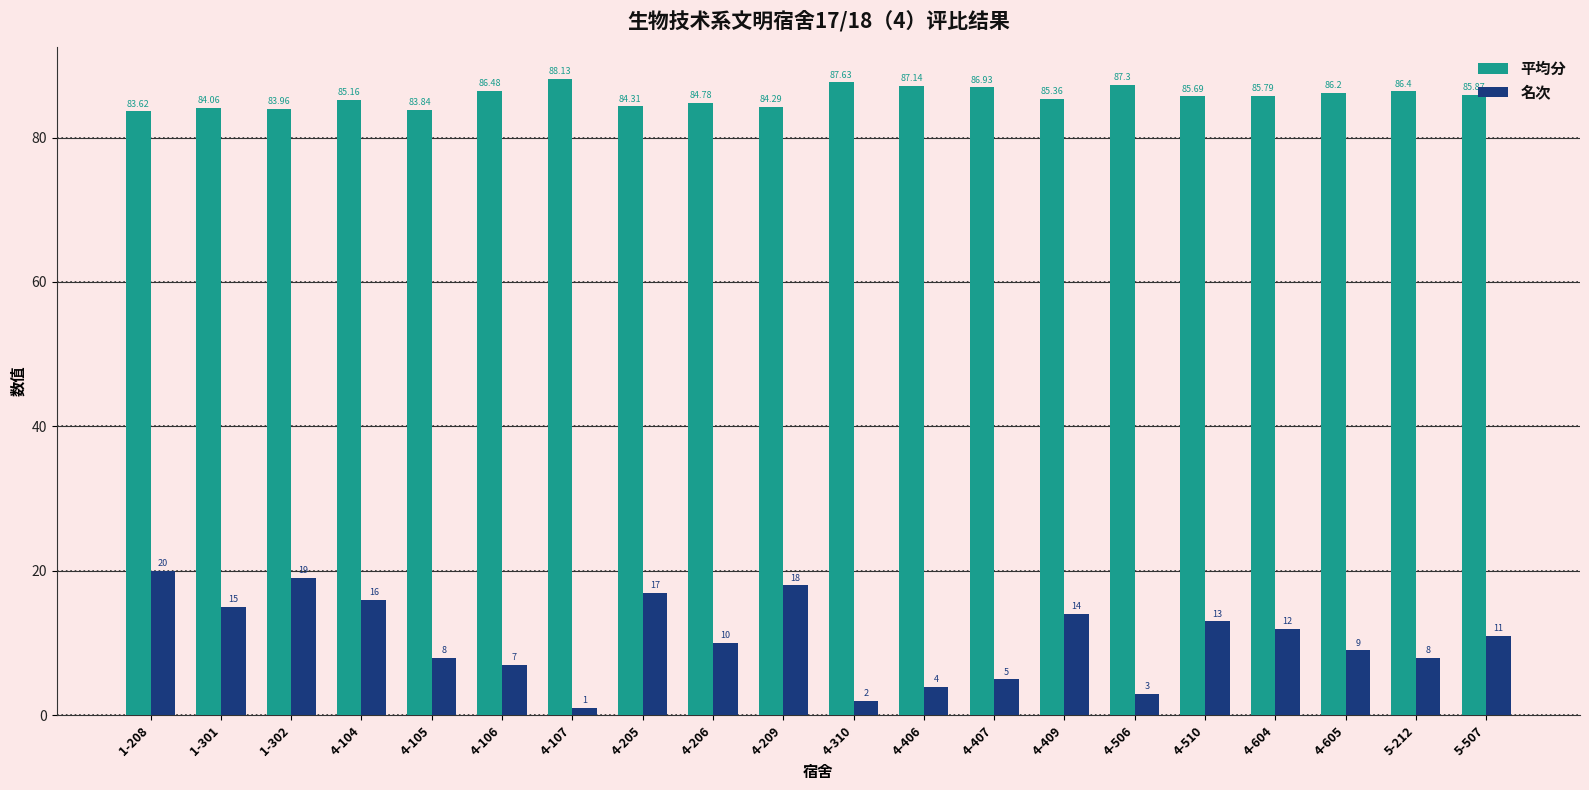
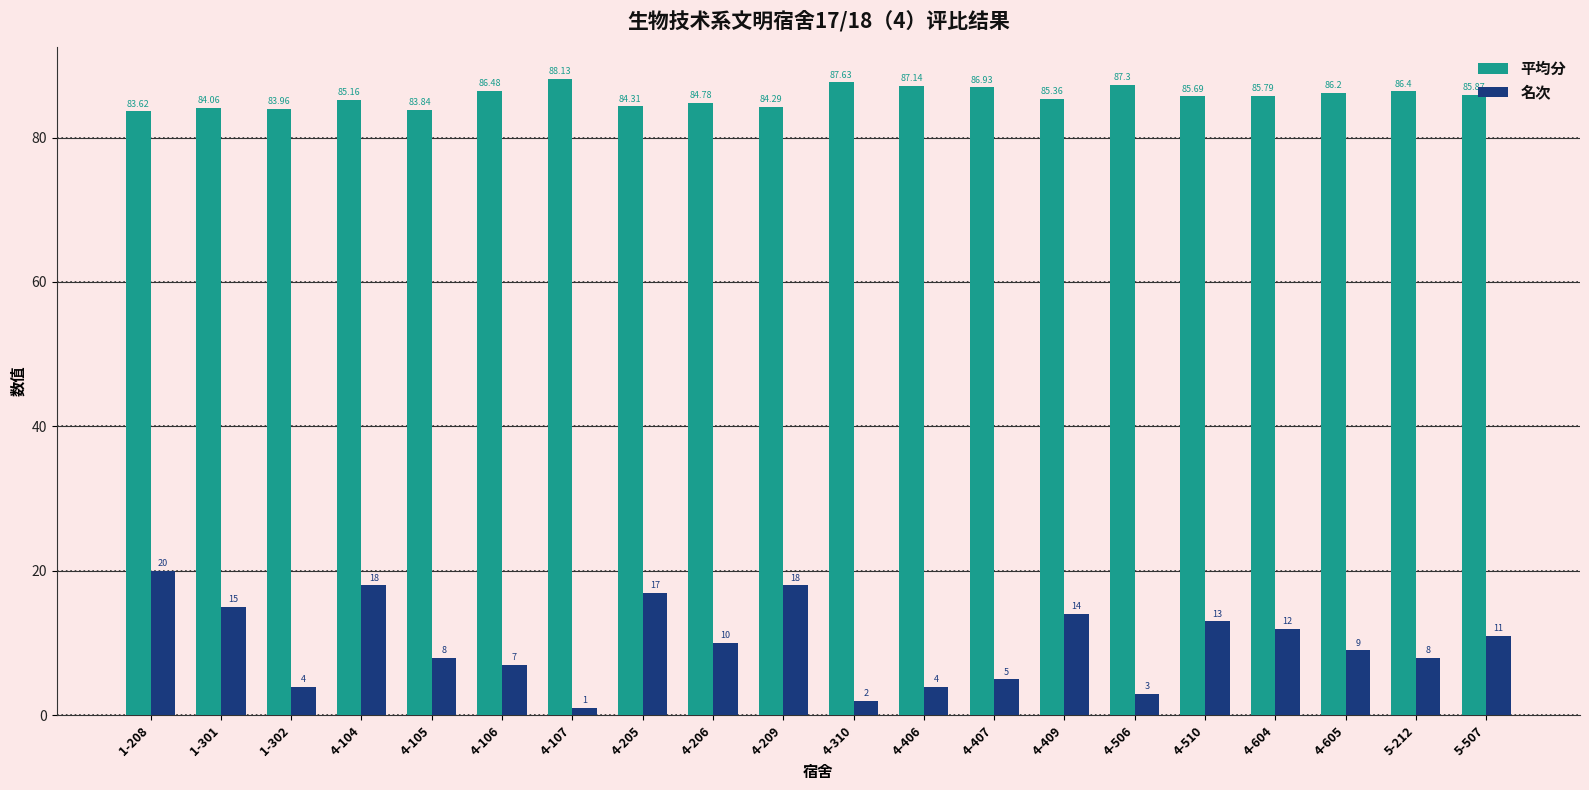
  {
    "平均分": {
      "1-208": 83.62,
      "1-301": 84.06,
      "1-302": 83.96,
      "4-104": 85.16,
      "4-105": 83.84,
      "4-106": 86.48,
      "4-107": 88.13,
      "4-205": 84.31,
      "4-206": 84.78,
      "4-209": 84.29,
      "4-310": 87.63,
      "4-406": 87.14,
      "4-407": 86.93,
      "4-409": 85.36,
      "4-506": 87.3,
      "4-510": 85.69,
      "4-604": 85.79,
      "4-605": 86.2,
      "5-212": 86.4,
      "5-507": 85.87
    },
    "名次": {
      "1-208": 20,
      "1-301": 15,
-     "1-302": 19,
-     "4-104": 16,
+     "1-302": 4,
+     "4-104": 18,
      "4-105": 8,
      "4-106": 7,
      "4-107": 1,
      "4-205": 17,
      "4-206": 10,
      "4-209": 18,
      "4-310": 2,
      "4-406": 4,
      "4-407": 5,
      "4-409": 14,
      "4-506": 3,
      "4-510": 13,
      "4-604": 12,
      "4-605": 9,
      "5-212": 8,
      "5-507": 11
    }
  }
